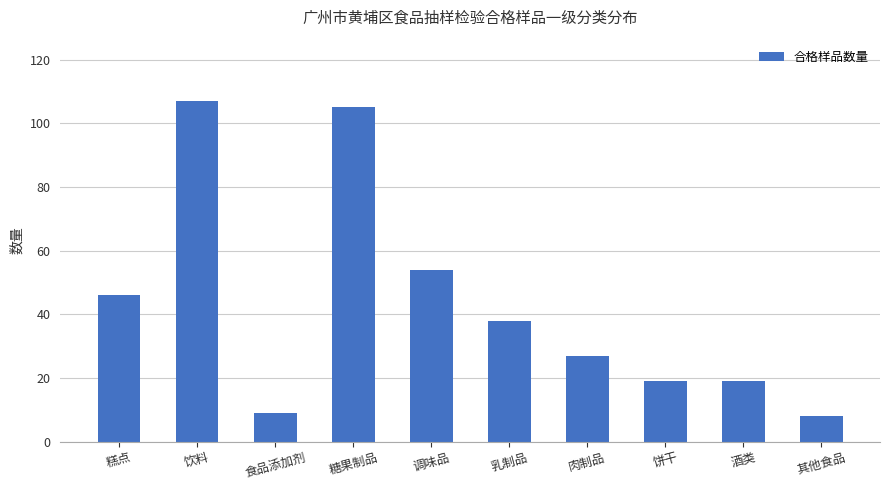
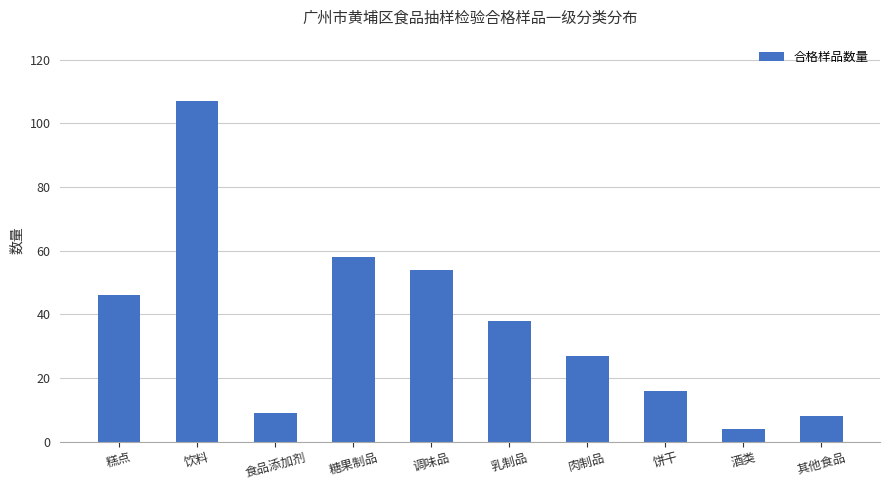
  {
    "糕点": 46,
    "饮料": 107,
    "食品添加剂": 9,
-   "糖果制品": 105,
+   "糖果制品": 58,
    "调味品": 54,
    "乳制品": 38,
    "肉制品": 27,
-   "饼干": 19,
-   "酒类": 19,
+   "饼干": 16,
+   "酒类": 4,
    "其他食品": 8
  }
